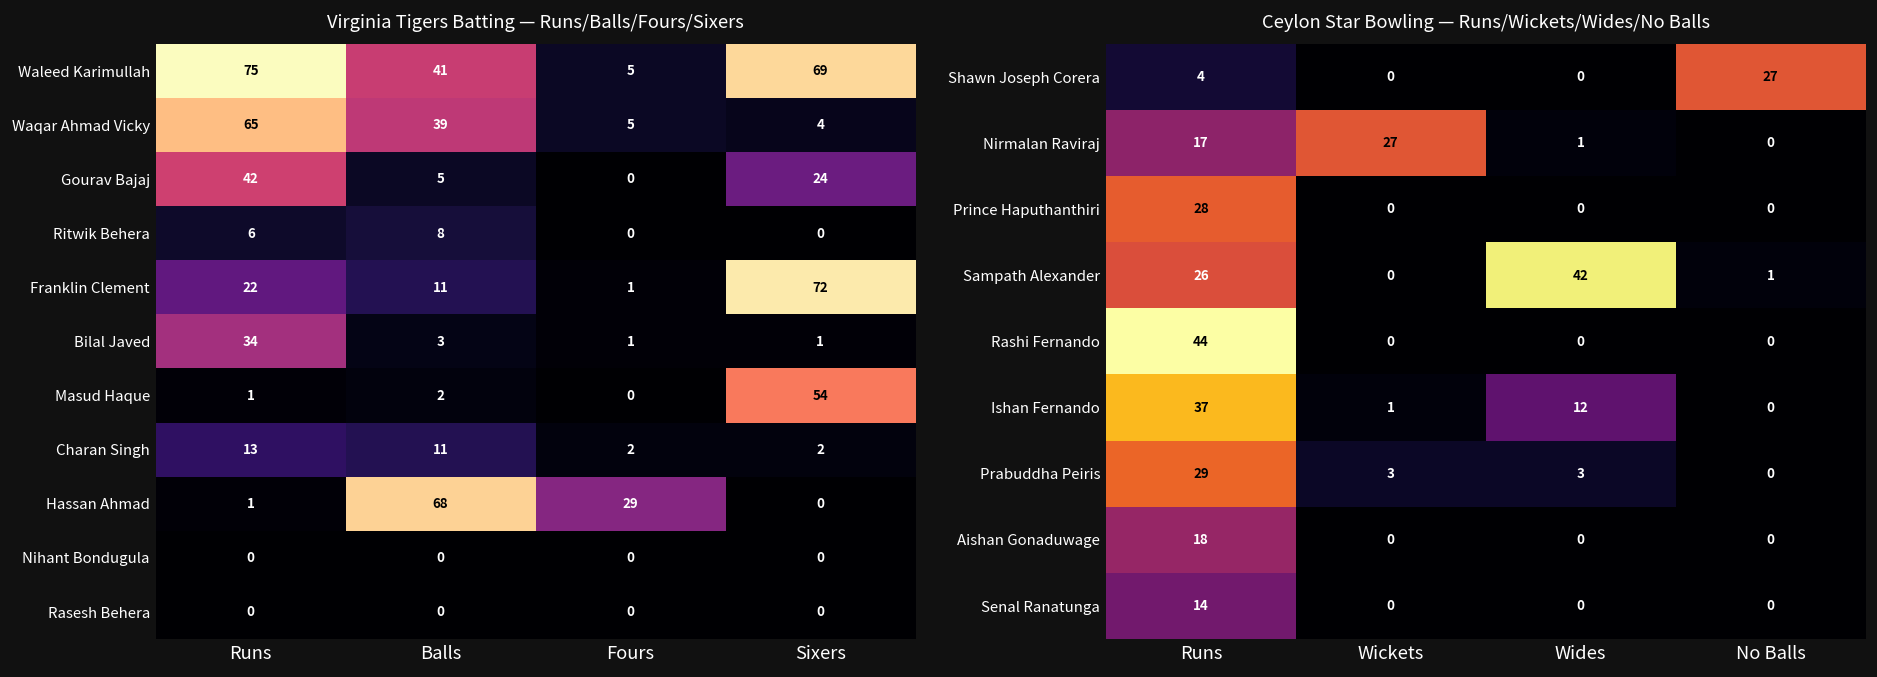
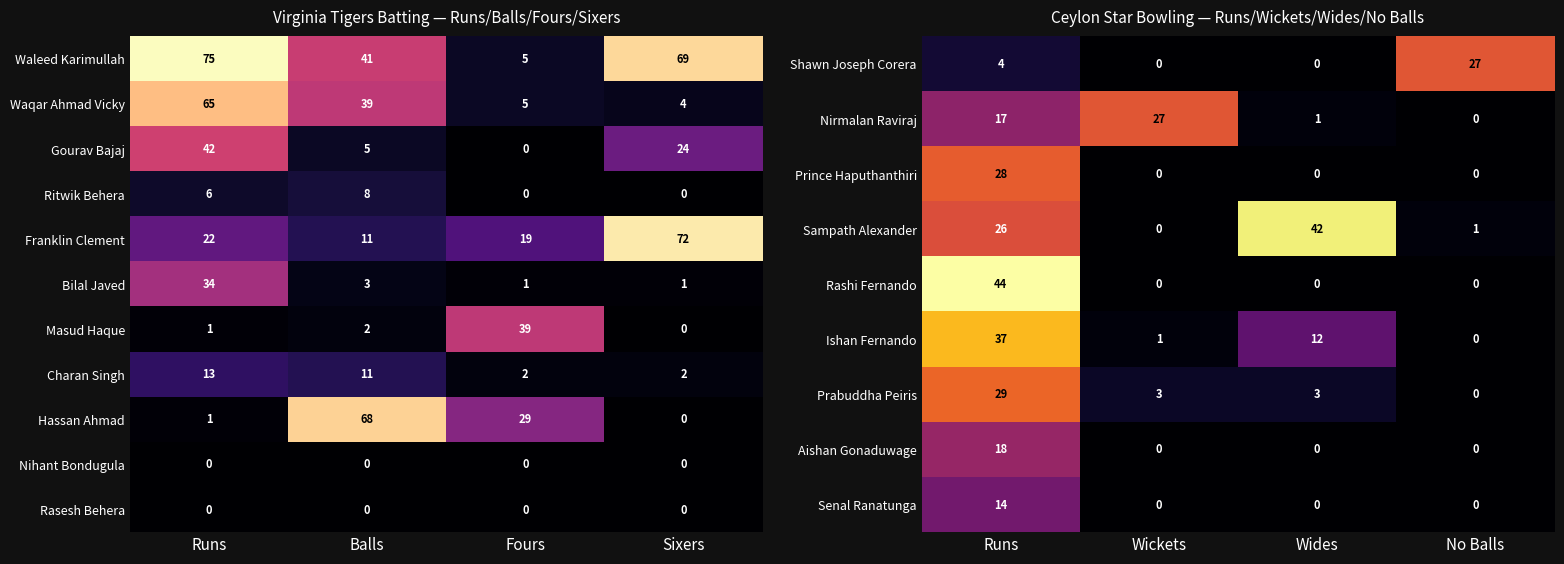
  {
    "Virginia Tigers Batting — Runs/Balls/Fours/Sixers": {
      "Waleed Karimullah": {
        "Runs": 75,
        "Balls": 41,
        "Fours": 5,
        "Sixers": 69
      },
      "Waqar Ahmad Vicky": {
        "Runs": 65,
        "Balls": 39,
        "Fours": 5,
        "Sixers": 4
      },
      "Gourav Bajaj": {
        "Runs": 42,
        "Balls": 5,
        "Fours": 0,
        "Sixers": 24
      },
      "Ritwik Behera": {
        "Runs": 6,
        "Balls": 8,
        "Fours": 0,
        "Sixers": 0
      },
      "Franklin Clement": {
        "Runs": 22,
        "Balls": 11,
-       "Fours": 1,
+       "Fours": 19,
        "Sixers": 72
      },
      "Bilal Javed": {
        "Runs": 34,
        "Balls": 3,
        "Fours": 1,
        "Sixers": 1
      },
      "Masud Haque": {
        "Runs": 1,
        "Balls": 2,
-       "Fours": 0,
-       "Sixers": 54
+       "Fours": 39,
+       "Sixers": 0
      },
      "Charan Singh": {
        "Runs": 13,
        "Balls": 11,
        "Fours": 2,
        "Sixers": 2
      },
      "Hassan Ahmad": {
        "Runs": 1,
        "Balls": 68,
        "Fours": 29,
        "Sixers": 0
      },
      "Nihant Bondugula": {
        "Runs": 0,
        "Balls": 0,
        "Fours": 0,
        "Sixers": 0
      },
      "Rasesh Behera": {
        "Runs": 0,
        "Balls": 0,
        "Fours": 0,
        "Sixers": 0
      }
    },
    "Ceylon Star Bowling — Runs/Wickets/Wides/No Balls": {
      "Shawn Joseph Corera": {
        "Runs": 4,
        "Wickets": 0,
        "Wides": 0,
        "No Balls": 27
      },
      "Nirmalan Raviraj": {
        "Runs": 17,
        "Wickets": 27,
        "Wides": 1,
        "No Balls": 0
      },
      "Prince Haputhanthiri": {
        "Runs": 28,
        "Wickets": 0,
        "Wides": 0,
        "No Balls": 0
      },
      "Sampath Alexander": {
        "Runs": 26,
        "Wickets": 0,
        "Wides": 42,
        "No Balls": 1
      },
      "Rashi Fernando": {
        "Runs": 44,
        "Wickets": 0,
        "Wides": 0,
        "No Balls": 0
      },
      "Ishan Fernando": {
        "Runs": 37,
        "Wickets": 1,
        "Wides": 12,
        "No Balls": 0
      },
      "Prabuddha Peiris": {
        "Runs": 29,
        "Wickets": 3,
        "Wides": 3,
        "No Balls": 0
      },
      "Aishan Gonaduwage": {
        "Runs": 18,
        "Wickets": 0,
        "Wides": 0,
        "No Balls": 0
      },
      "Senal Ranatunga": {
        "Runs": 14,
        "Wickets": 0,
        "Wides": 0,
        "No Balls": 0
      }
    }
  }
